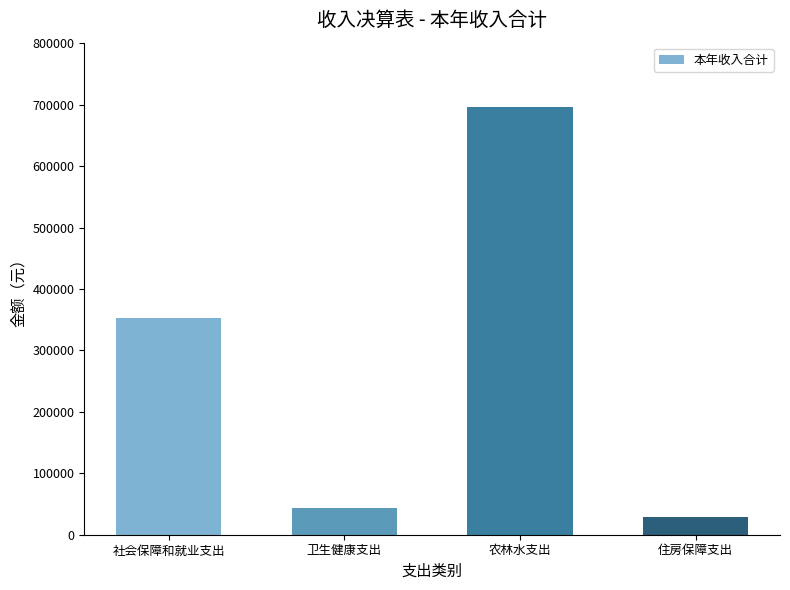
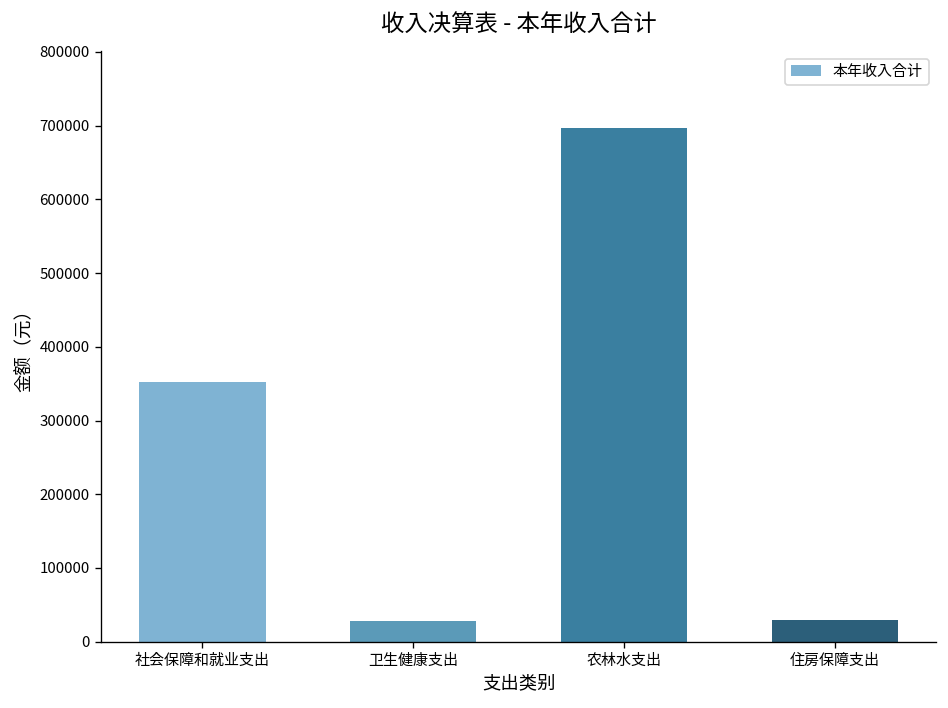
  {
    "社会保障和就业支出": 350000,
-   "卫生健康支出": 40000,
+   "卫生健康支出": 30000,
    "农林水支出": 700000,
    "住房保障支出": 30000
  }
